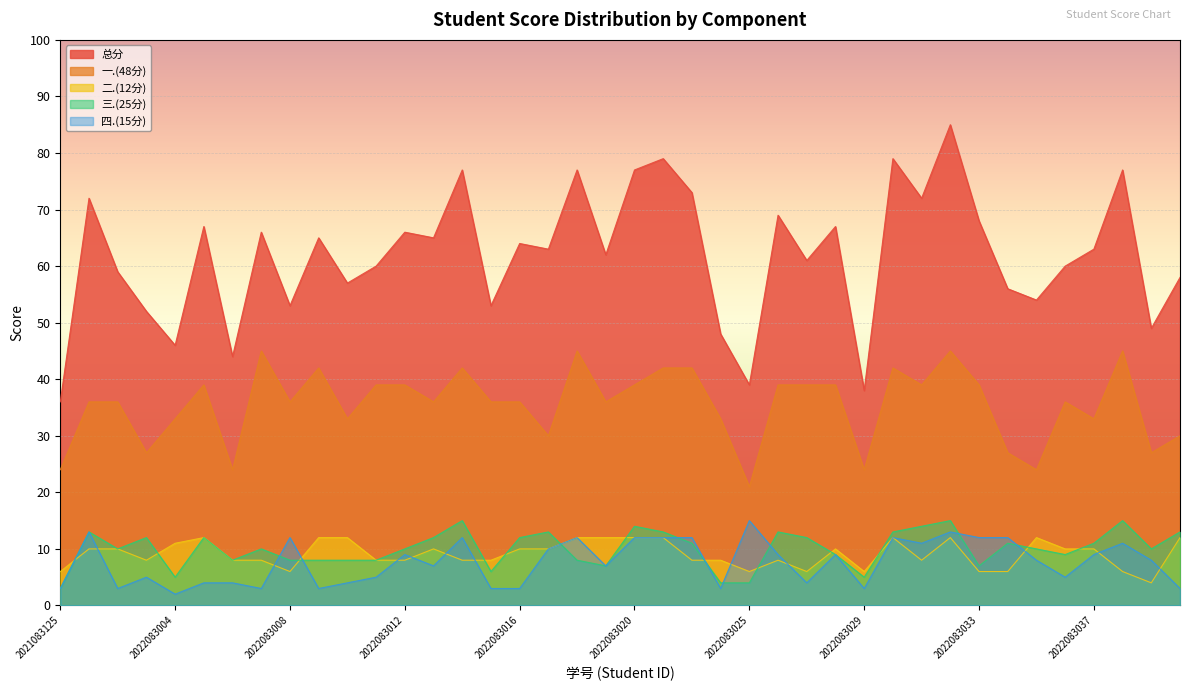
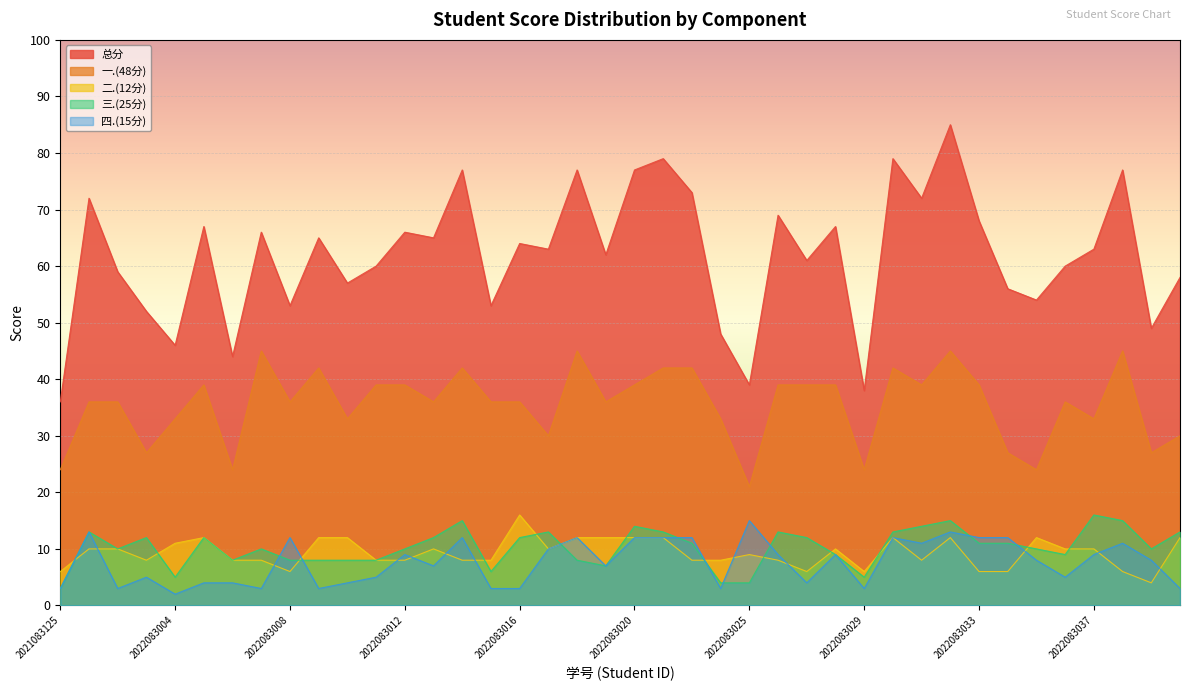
  {
    "二.(12分)": {
      "2021083125": 6,
      "2022083004": 11,
      "2022083008": 6,
      "2022083012": 8,
-     "2022083016": 10,
-     "2022083025": 6,
+     "2022083016": 16,
+     "2022083025": 9,
      "2022083029": 6,
      "2022083033": 6,
      "2022083037": 10
    },
    "三.(25分)": {
      "2022083004": 5,
      "2022083008": 8,
      "2022083012": 10,
      "2022083016": 12,
      "2022083020": 14,
      "2022083025": 4,
      "2022083029": 5,
-     "2022083033": 7,
-     "2022083037": 11
+     "2022083033": 11,
+     "2022083037": 16
    },
    "四.(15分)": {
      "2022083004": 2,
      "2022083008": 12,
      "2022083012": 9,
      "2022083016": 3,
      "2022083025": 15,
      "2022083029": 3,
      "2022083033": 12,
      "2022083037": 9
    }
  }
